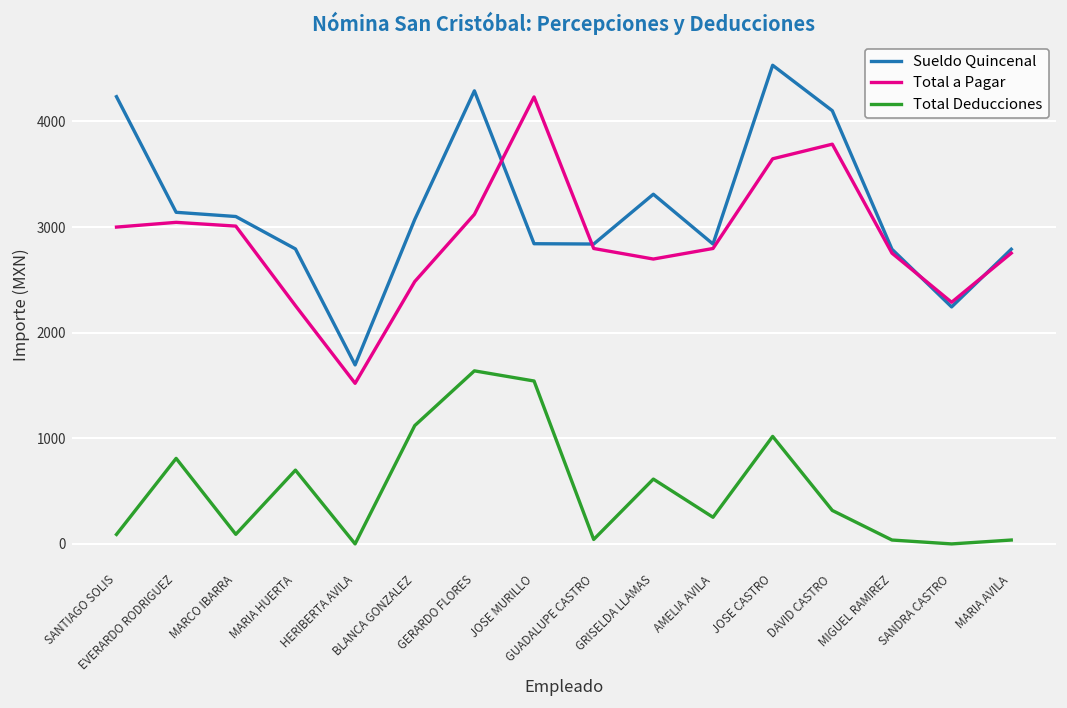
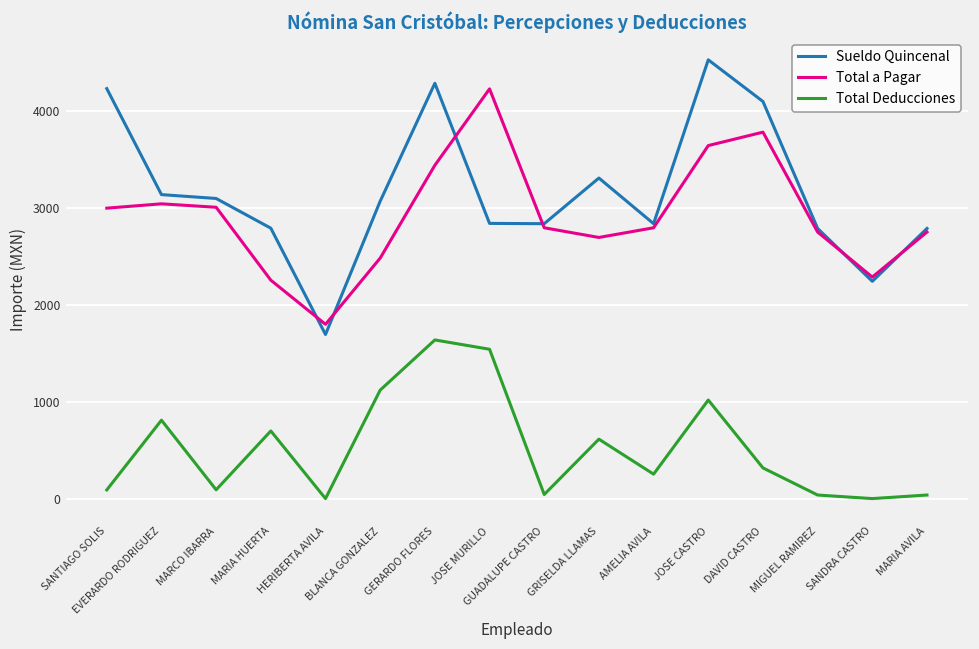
  {
    "Sueldo Quincenal": {
      "SANTIAGO SOLIS": 4200,
      "EVERARDO RODRIGUEZ": 3100,
      "MARCO IBARRA": 3100,
      "MARIA HUERTA": 2800,
      "HERIBERTA AVILA": 1700,
      "BLANCA GONZALEZ": 3100,
      "GERARDO FLORES": 4300,
      "JOSE MURILLO": 2800,
      "GUADALUPE CASTRO": 2800,
      "GRISELDA LLAMAS": 3300,
      "AMELIA AVILA": 2800,
      "JOSE CASTRO": 4500,
      "DAVID CASTRO": 4100,
      "MIGUEL RAMIREZ": 2800,
      "SANDRA CASTRO": 2200,
      "MARIA AVILA": 2800
    },
    "Total a Pagar": {
      "SANTIAGO SOLIS": 3000,
      "EVERARDO RODRIGUEZ": 3000,
      "MARCO IBARRA": 3000,
      "MARIA HUERTA": 2300,
-     "HERIBERTA AVILA": 1500,
+     "HERIBERTA AVILA": 1800,
      "BLANCA GONZALEZ": 2500,
-     "GERARDO FLORES": 3100,
+     "GERARDO FLORES": 3400,
      "JOSE MURILLO": 4200,
      "GUADALUPE CASTRO": 2800,
      "GRISELDA LLAMAS": 2700,
      "AMELIA AVILA": 2800,
      "JOSE CASTRO": 3600,
      "DAVID CASTRO": 3800,
      "MIGUEL RAMIREZ": 2800,
      "SANDRA CASTRO": 2300,
      "MARIA AVILA": 2800
    },
    "Total Deducciones": {
      "SANTIAGO SOLIS": 100,
      "EVERARDO RODRIGUEZ": 800,
      "MARCO IBARRA": 100,
      "MARIA HUERTA": 700,
      "HERIBERTA AVILA": 0,
      "BLANCA GONZALEZ": 1100,
      "GERARDO FLORES": 1600,
      "JOSE MURILLO": 1500,
      "GUADALUPE CASTRO": 0,
      "GRISELDA LLAMAS": 600,
      "AMELIA AVILA": 300,
      "JOSE CASTRO": 1000,
      "DAVID CASTRO": 300,
      "MIGUEL RAMIREZ": 0,
      "SANDRA CASTRO": 0,
      "MARIA AVILA": 0
    }
  }
